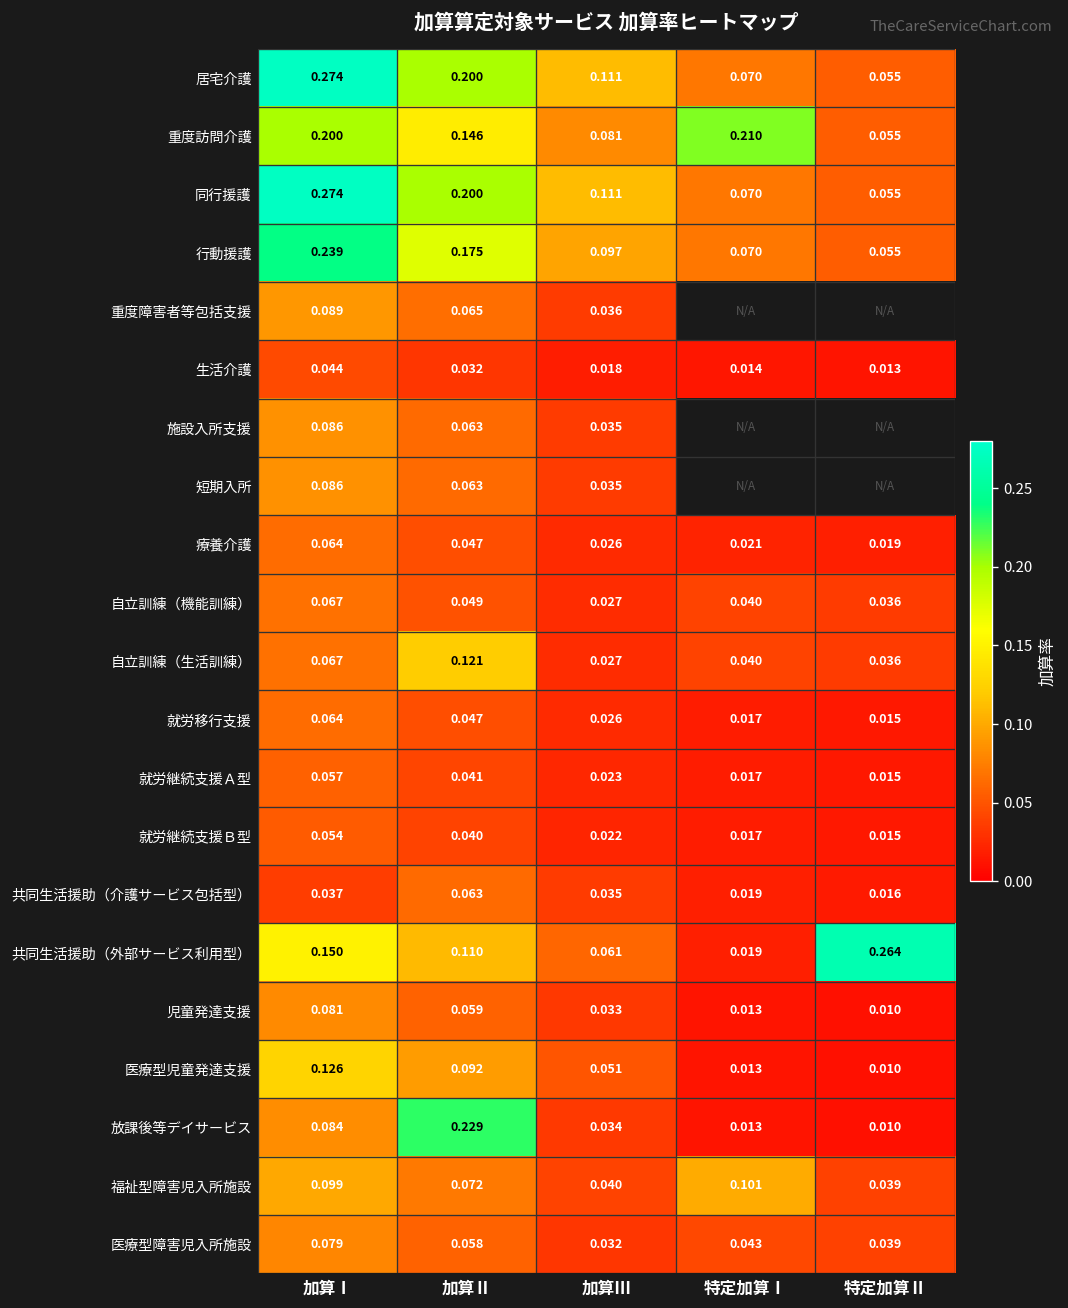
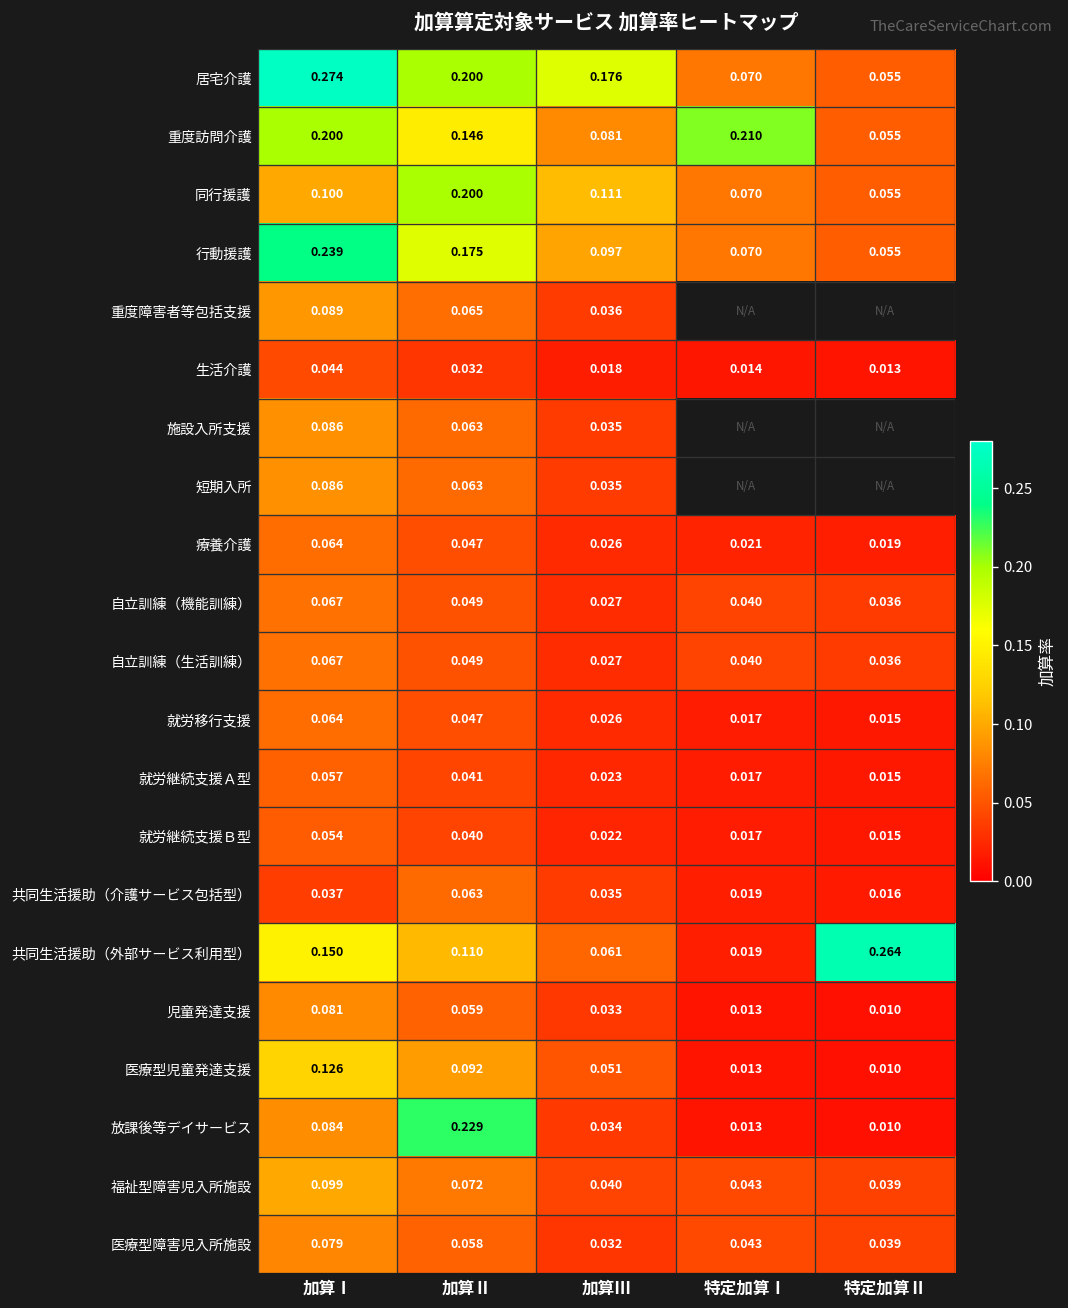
  {
    "居宅介護": {
      "加算Ⅰ": 0.274,
      "加算Ⅱ": 0.200,
-     "加算Ⅲ": 0.111,
+     "加算Ⅲ": 0.176,
      "特定加算Ⅰ": 0.070,
      "特定加算Ⅱ": 0.055
    },
    "重度訪問介護": {
      "加算Ⅰ": 0.200,
      "加算Ⅱ": 0.146,
      "加算Ⅲ": 0.081,
      "特定加算Ⅰ": 0.210,
      "特定加算Ⅱ": 0.055
    },
    "同行援護": {
-     "加算Ⅰ": 0.274,
+     "加算Ⅰ": 0.100,
      "加算Ⅱ": 0.200,
      "加算Ⅲ": 0.111,
      "特定加算Ⅰ": 0.070,
      "特定加算Ⅱ": 0.055
    },
    "行動援護": {
      "加算Ⅰ": 0.239,
      "加算Ⅱ": 0.175,
      "加算Ⅲ": 0.097,
      "特定加算Ⅰ": 0.070,
      "特定加算Ⅱ": 0.055
    },
    "重度障害者等包括支援": {
      "加算Ⅰ": 0.089,
      "加算Ⅱ": 0.065,
      "加算Ⅲ": 0.036
    },
    "生活介護": {
      "加算Ⅰ": 0.044,
      "加算Ⅱ": 0.032,
      "加算Ⅲ": 0.018,
      "特定加算Ⅰ": 0.014,
      "特定加算Ⅱ": 0.013
    },
    "施設入所支援": {
      "加算Ⅰ": 0.086,
      "加算Ⅱ": 0.063,
      "加算Ⅲ": 0.035
    },
    "短期入所": {
      "加算Ⅰ": 0.086,
      "加算Ⅱ": 0.063,
      "加算Ⅲ": 0.035
    },
    "療養介護": {
      "加算Ⅰ": 0.064,
      "加算Ⅱ": 0.047,
      "加算Ⅲ": 0.026,
      "特定加算Ⅰ": 0.021,
      "特定加算Ⅱ": 0.019
    },
    "自立訓練（機能訓練）": {
      "加算Ⅰ": 0.067,
      "加算Ⅱ": 0.049,
      "加算Ⅲ": 0.027,
      "特定加算Ⅰ": 0.040,
      "特定加算Ⅱ": 0.036
    },
    "自立訓練（生活訓練）": {
      "加算Ⅰ": 0.067,
-     "加算Ⅱ": 0.121,
+     "加算Ⅱ": 0.049,
      "加算Ⅲ": 0.027,
      "特定加算Ⅰ": 0.040,
      "特定加算Ⅱ": 0.036
    },
    "就労移行支援": {
      "加算Ⅰ": 0.064,
      "加算Ⅱ": 0.047,
      "加算Ⅲ": 0.026,
      "特定加算Ⅰ": 0.017,
      "特定加算Ⅱ": 0.015
    },
    "就労継続支援Ａ型": {
      "加算Ⅰ": 0.057,
      "加算Ⅱ": 0.041,
      "加算Ⅲ": 0.023,
      "特定加算Ⅰ": 0.017,
      "特定加算Ⅱ": 0.015
    },
    "就労継続支援Ｂ型": {
      "加算Ⅰ": 0.054,
      "加算Ⅱ": 0.040,
      "加算Ⅲ": 0.022,
      "特定加算Ⅰ": 0.017,
      "特定加算Ⅱ": 0.015
    },
    "共同生活援助（介護サービス包括型）": {
      "加算Ⅰ": 0.037,
      "加算Ⅱ": 0.063,
      "加算Ⅲ": 0.035,
      "特定加算Ⅰ": 0.019,
      "特定加算Ⅱ": 0.016
    },
    "共同生活援助（外部サービス利用型）": {
      "加算Ⅰ": 0.150,
      "加算Ⅱ": 0.110,
      "加算Ⅲ": 0.061,
      "特定加算Ⅰ": 0.019,
      "特定加算Ⅱ": 0.264
    },
    "児童発達支援": {
      "加算Ⅰ": 0.081,
      "加算Ⅱ": 0.059,
      "加算Ⅲ": 0.033,
      "特定加算Ⅰ": 0.013,
      "特定加算Ⅱ": 0.010
    },
    "医療型児童発達支援": {
      "加算Ⅰ": 0.126,
      "加算Ⅱ": 0.092,
      "加算Ⅲ": 0.051,
      "特定加算Ⅰ": 0.013,
      "特定加算Ⅱ": 0.010
    },
    "放課後等デイサービス": {
      "加算Ⅰ": 0.084,
      "加算Ⅱ": 0.229,
      "加算Ⅲ": 0.034,
      "特定加算Ⅰ": 0.013,
      "特定加算Ⅱ": 0.010
    },
    "福祉型障害児入所施設": {
      "加算Ⅰ": 0.099,
      "加算Ⅱ": 0.072,
      "加算Ⅲ": 0.040,
-     "特定加算Ⅰ": 0.101,
+     "特定加算Ⅰ": 0.043,
      "特定加算Ⅱ": 0.039
    },
    "医療型障害児入所施設": {
      "加算Ⅰ": 0.079,
      "加算Ⅱ": 0.058,
      "加算Ⅲ": 0.032,
      "特定加算Ⅰ": 0.043,
      "特定加算Ⅱ": 0.039
    }
  }
